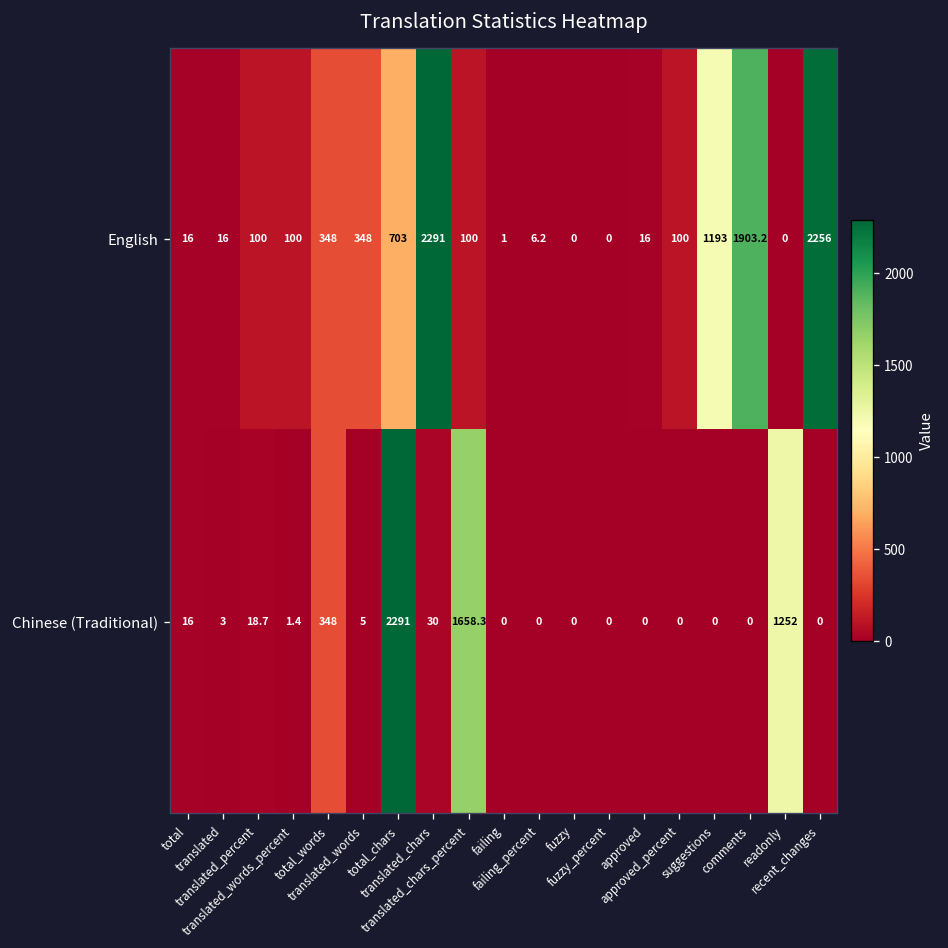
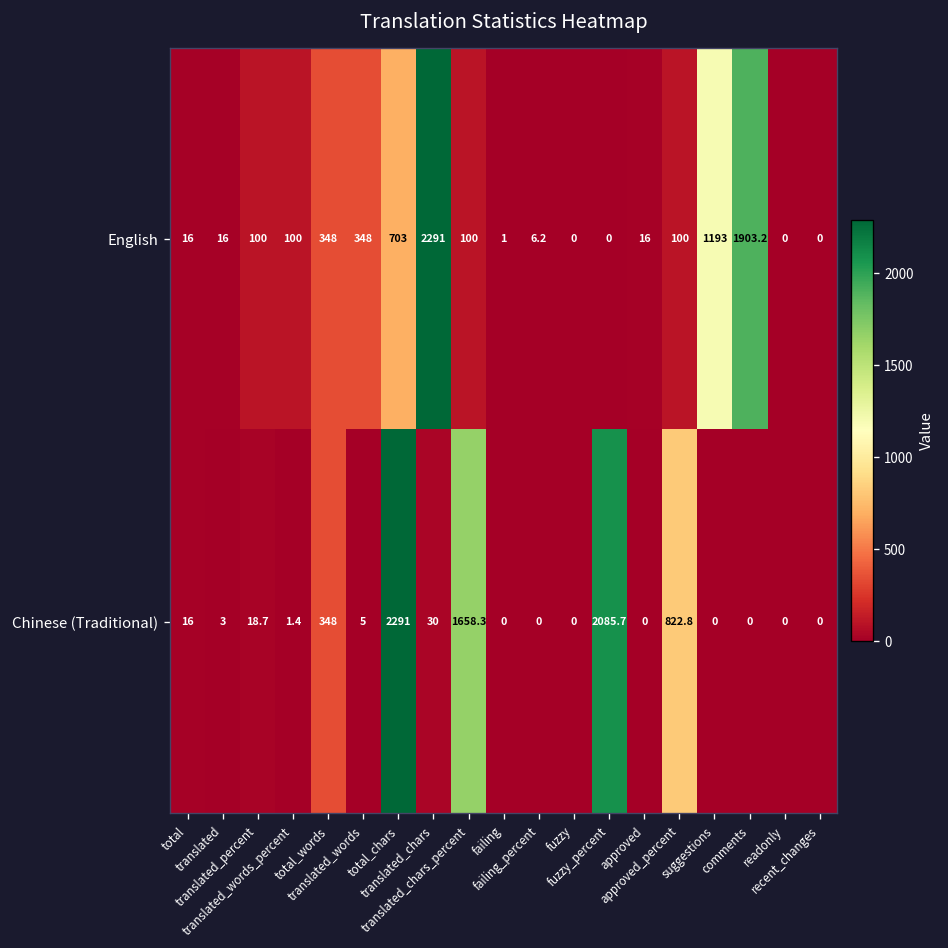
  {
    "English": {
      "total": 16,
      "translated": 16,
      "translated_percent": 100,
      "translated_words_percent": 100,
      "total_words": 348,
      "translated_words": 348,
      "total_chars": 703,
      "translated_chars": 2291,
      "translated_chars_percent": 100,
      "failing": 1,
      "failing_percent": 6.2,
      "fuzzy": 0,
      "fuzzy_percent": 0,
      "approved": 16,
      "approved_percent": 100,
      "suggestions": 1193,
      "comments": 1903.2,
      "readonly": 0,
-     "recent_changes": 2256
+     "recent_changes": 0
    },
    "Chinese (Traditional)": {
      "total": 16,
      "translated": 3,
      "translated_percent": 18.7,
      "translated_words_percent": 1.4,
      "total_words": 348,
      "translated_words": 5,
      "total_chars": 2291,
      "translated_chars": 30,
      "translated_chars_percent": 1658.3,
      "failing": 0,
      "failing_percent": 0,
      "fuzzy": 0,
-     "fuzzy_percent": 0,
+     "fuzzy_percent": 2085.7,
      "approved": 0,
-     "approved_percent": 0,
+     "approved_percent": 822.8,
      "suggestions": 0,
      "comments": 0,
-     "readonly": 1252,
+     "readonly": 0,
      "recent_changes": 0
    }
  }
